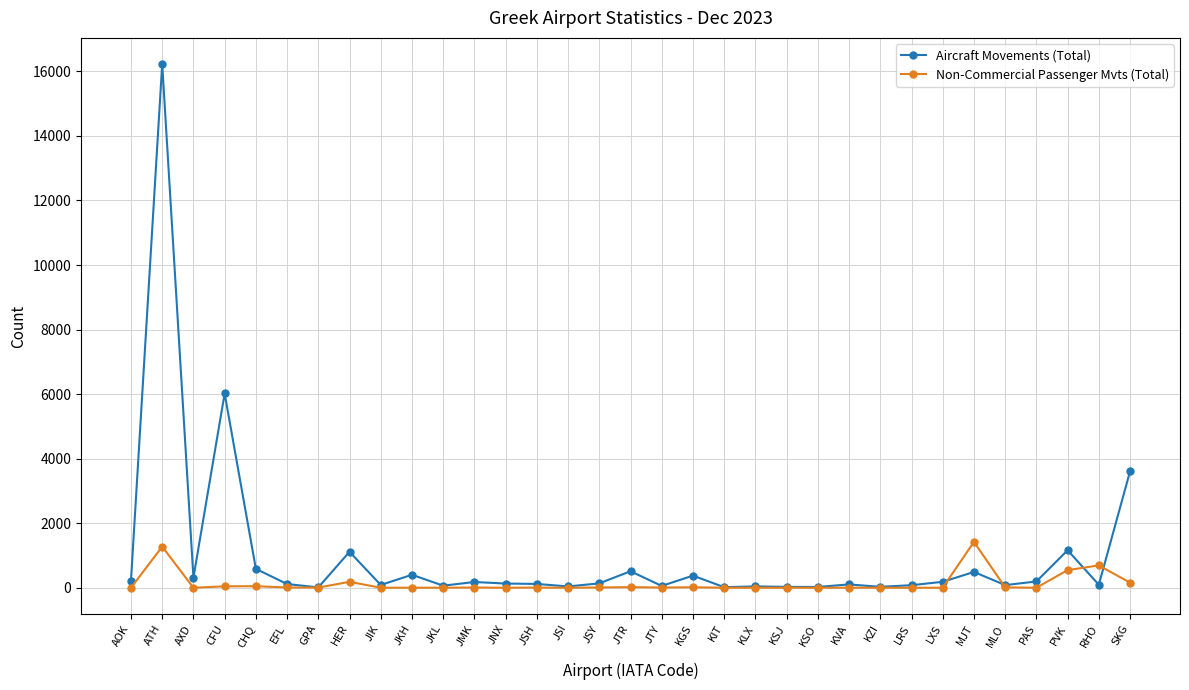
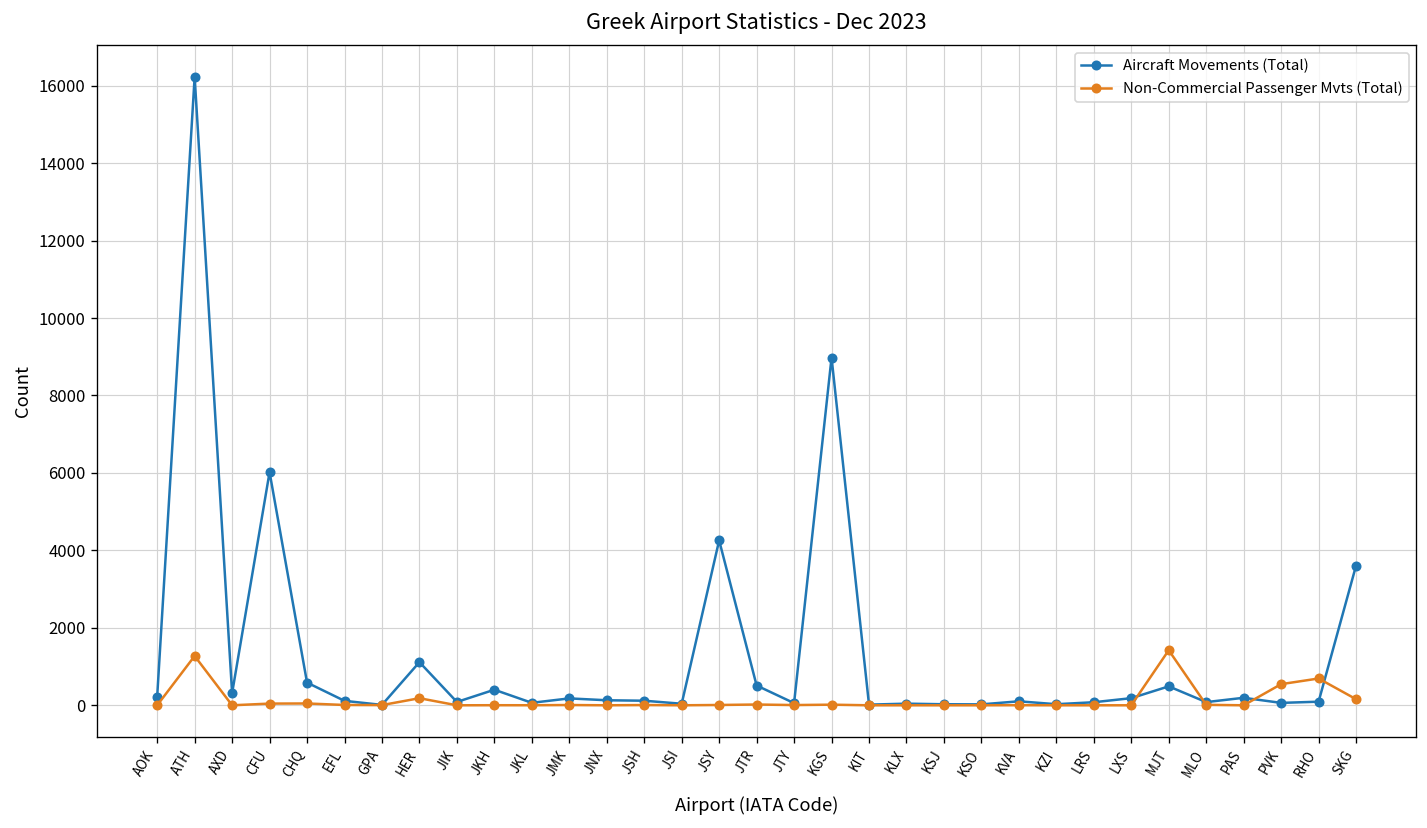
  {
    "Aircraft Movements (Total)": {
      "AOK": 200,
      "ATH": 16200,
      "AXD": 300,
      "CFU": 6000,
      "CHQ": 600,
      "EFL": 100,
      "HER": 1100,
      "JIK": 100,
      "JKH": 400,
      "JMK": 200,
      "JNX": 100,
      "JSH": 100,
-     "JSY": 100,
+     "JSY": 4300,
      "JTR": 500,
-     "KGS": 400,
+     "KGS": 9000,
      "KVA": 100,
      "LXS": 200,
      "MJT": 500,
      "PAS": 200,
-     "PVK": 1200,
+     "PVK": 100,
      "RHO": 100,
      "SKG": 3600
    },
    "Non-Commercial Passenger Mvts (Total)": {
      "AOK": 0,
      "ATH": 1300,
      "AXD": 0,
      "CFU": 0,
      "CHQ": 0,
      "EFL": 0,
      "HER": 200,
      "JIK": 0,
      "JKH": 0,
      "JMK": 0,
      "JNX": 0,
      "JSH": 0,
      "JSY": 0,
      "JTR": 0,
      "KGS": 0,
      "KVA": 0,
      "LXS": 0,
      "MJT": 1400,
      "PAS": 0,
      "PVK": 500,
      "RHO": 700,
      "SKG": 200
    }
  }
